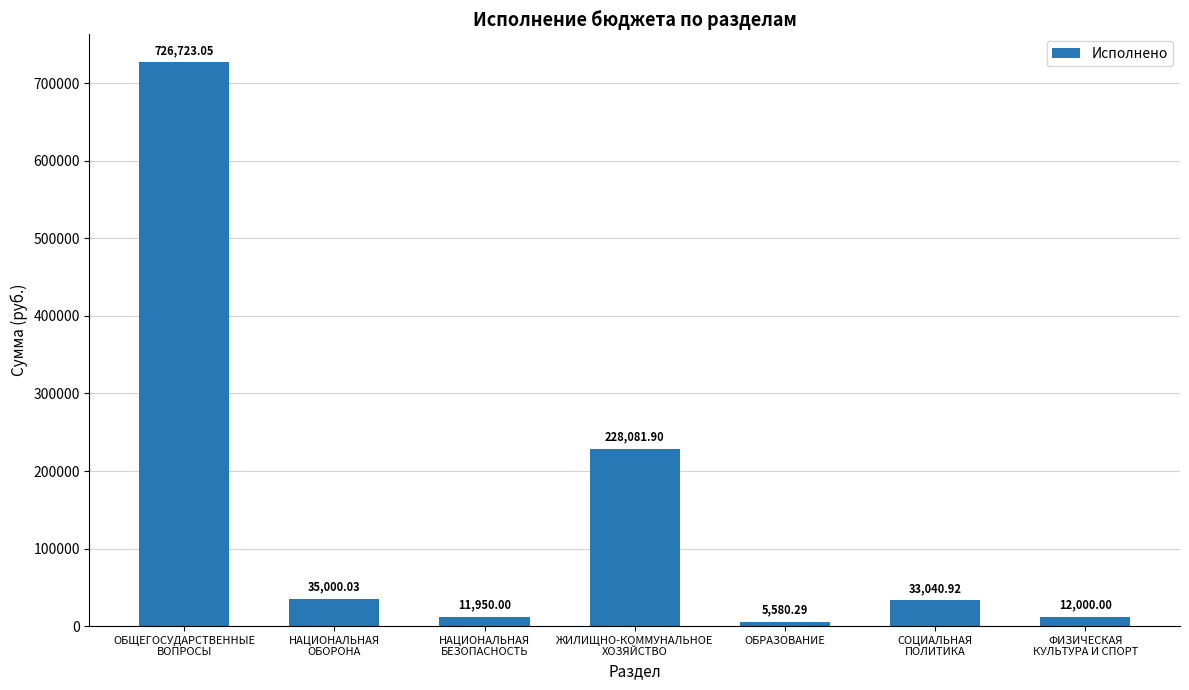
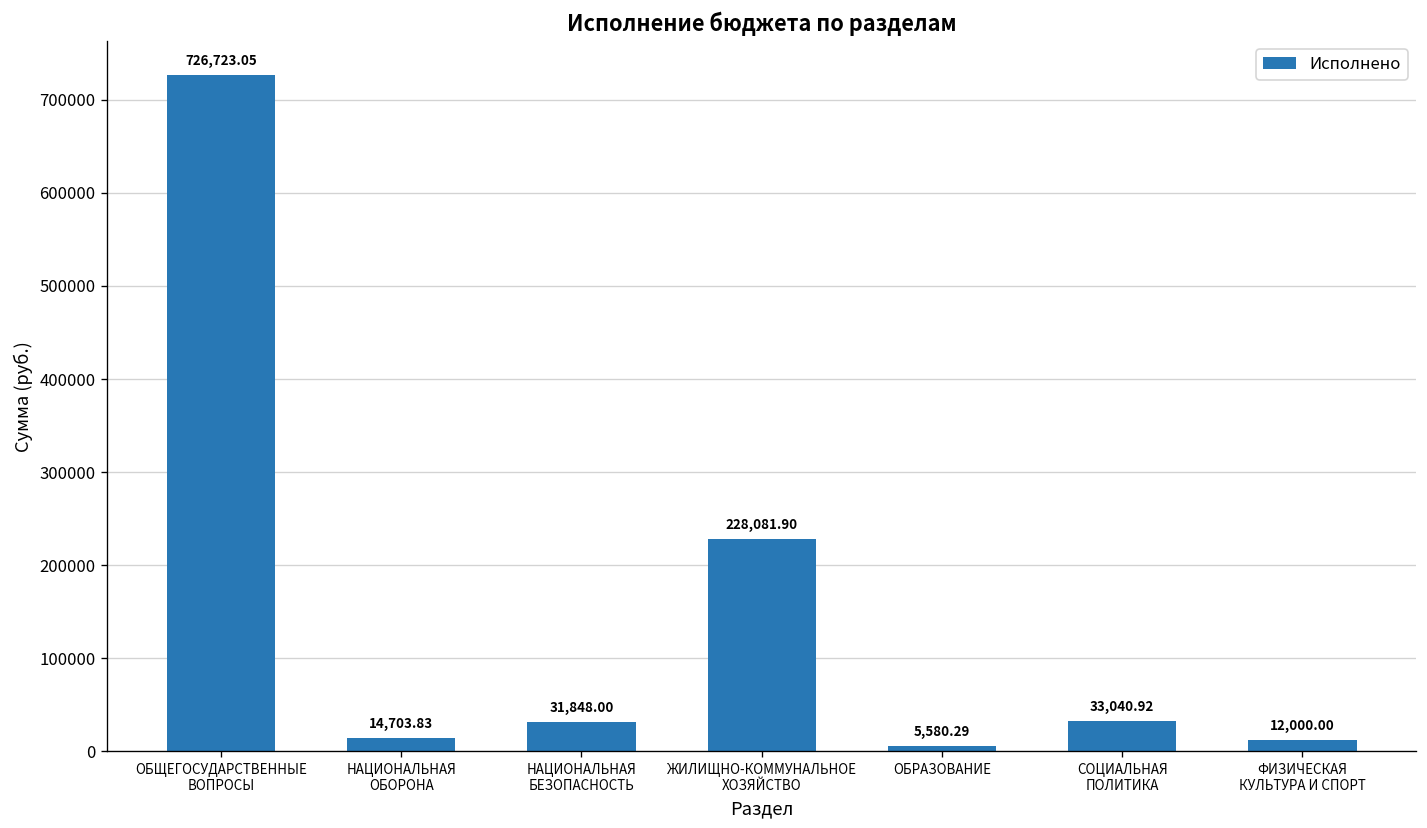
  {
    "ОБЩЕГОСУДАРСТВЕННЫЕ ВОПРОСЫ": "726,723.05",
-   "НАЦИОНАЛЬНАЯ ОБОРОНА": "35,000.03",
-   "НАЦИОНАЛЬНАЯ БЕЗОПАСНОСТЬ": "11,950.00",
+   "НАЦИОНАЛЬНАЯ ОБОРОНА": "14,703.83",
+   "НАЦИОНАЛЬНАЯ БЕЗОПАСНОСТЬ": "31,848.00",
    "ЖИЛИЩНО-КОММУНАЛЬНОЕ ХОЗЯЙСТВО": "228,081.90",
    "ОБРАЗОВАНИЕ": "5,580.29",
    "СОЦИАЛЬНАЯ ПОЛИТИКА": "33,040.92",
    "ФИЗИЧЕСКАЯ КУЛЬТУРА И СПОРТ": "12,000.00"
  }
